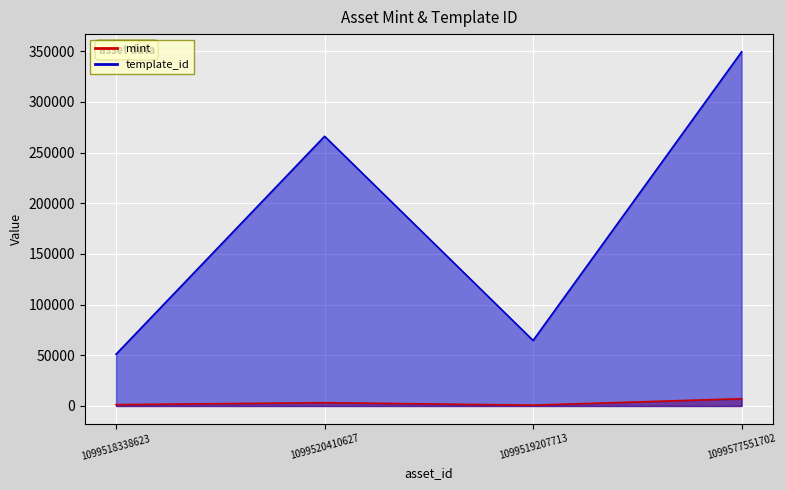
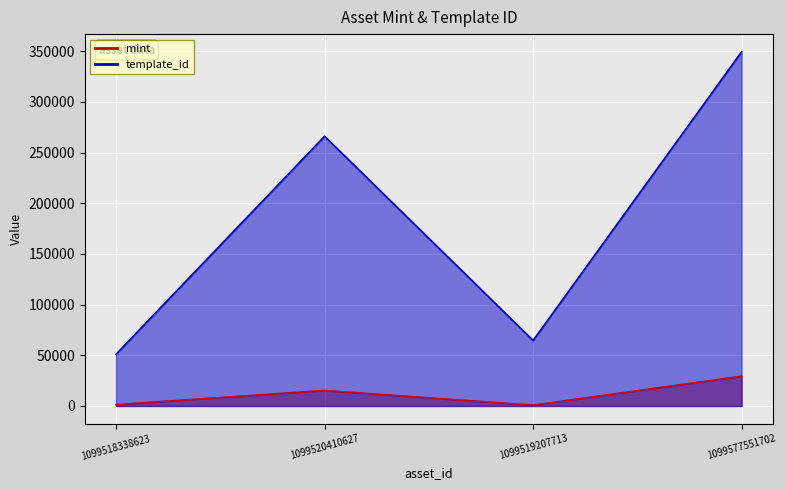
  {
    "mint": {
      "1099518338623": 1000,
-     "1099520410627": 3000,
+     "1099520410627": 15000,
      "1099519207713": 1000,
-     "1099577551702": 7000
+     "1099577551702": 29000
    },
    "template_id": {
      "1099518338623": 51000,
      "1099520410627": 266000,
      "1099519207713": 65000,
      "1099577551702": 350000
    }
  }
